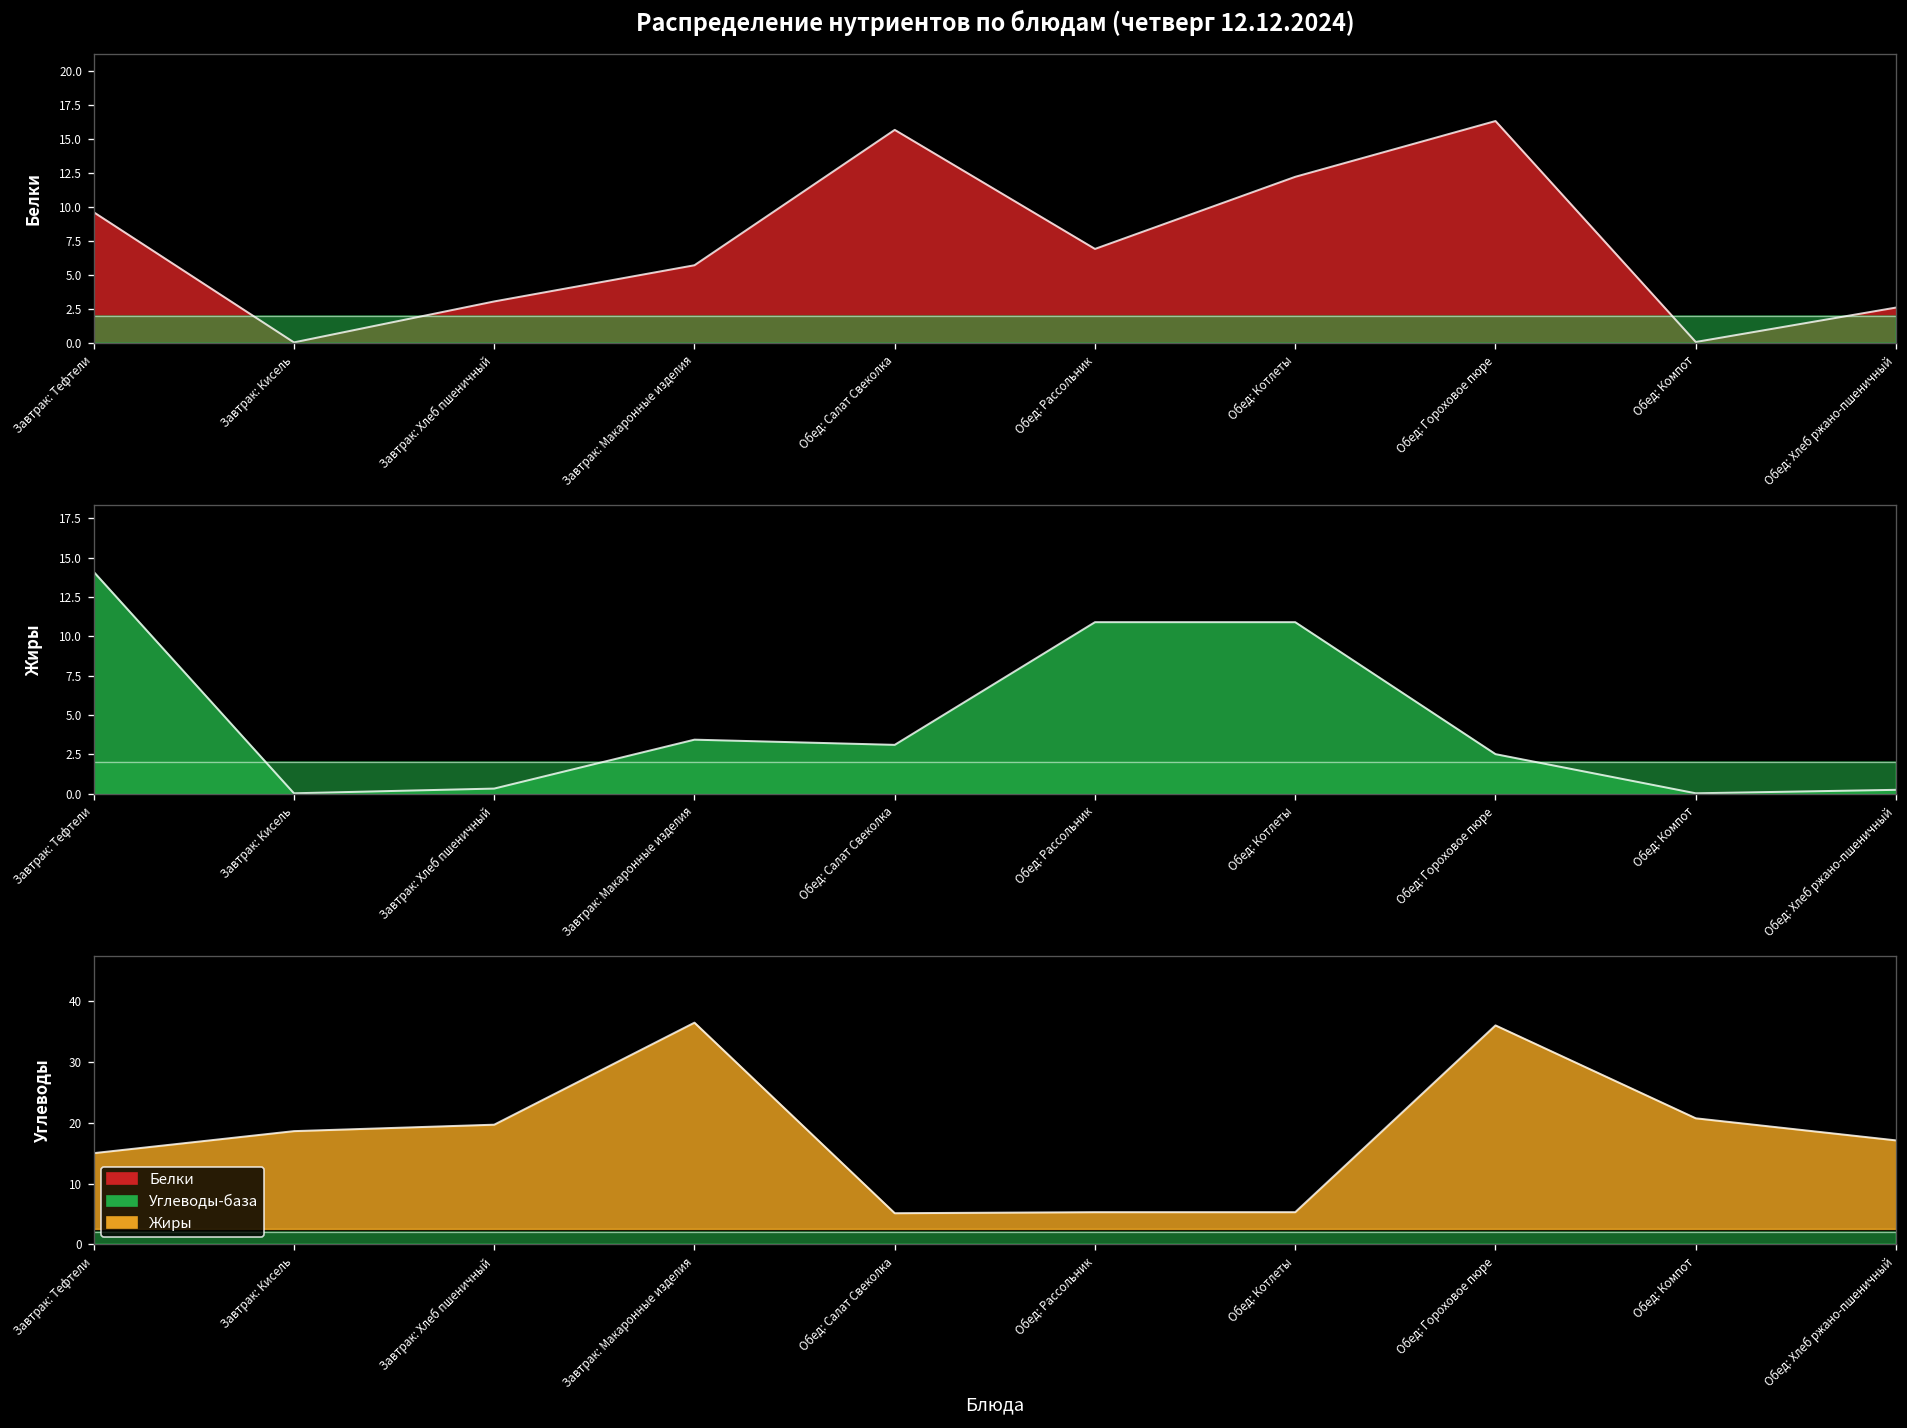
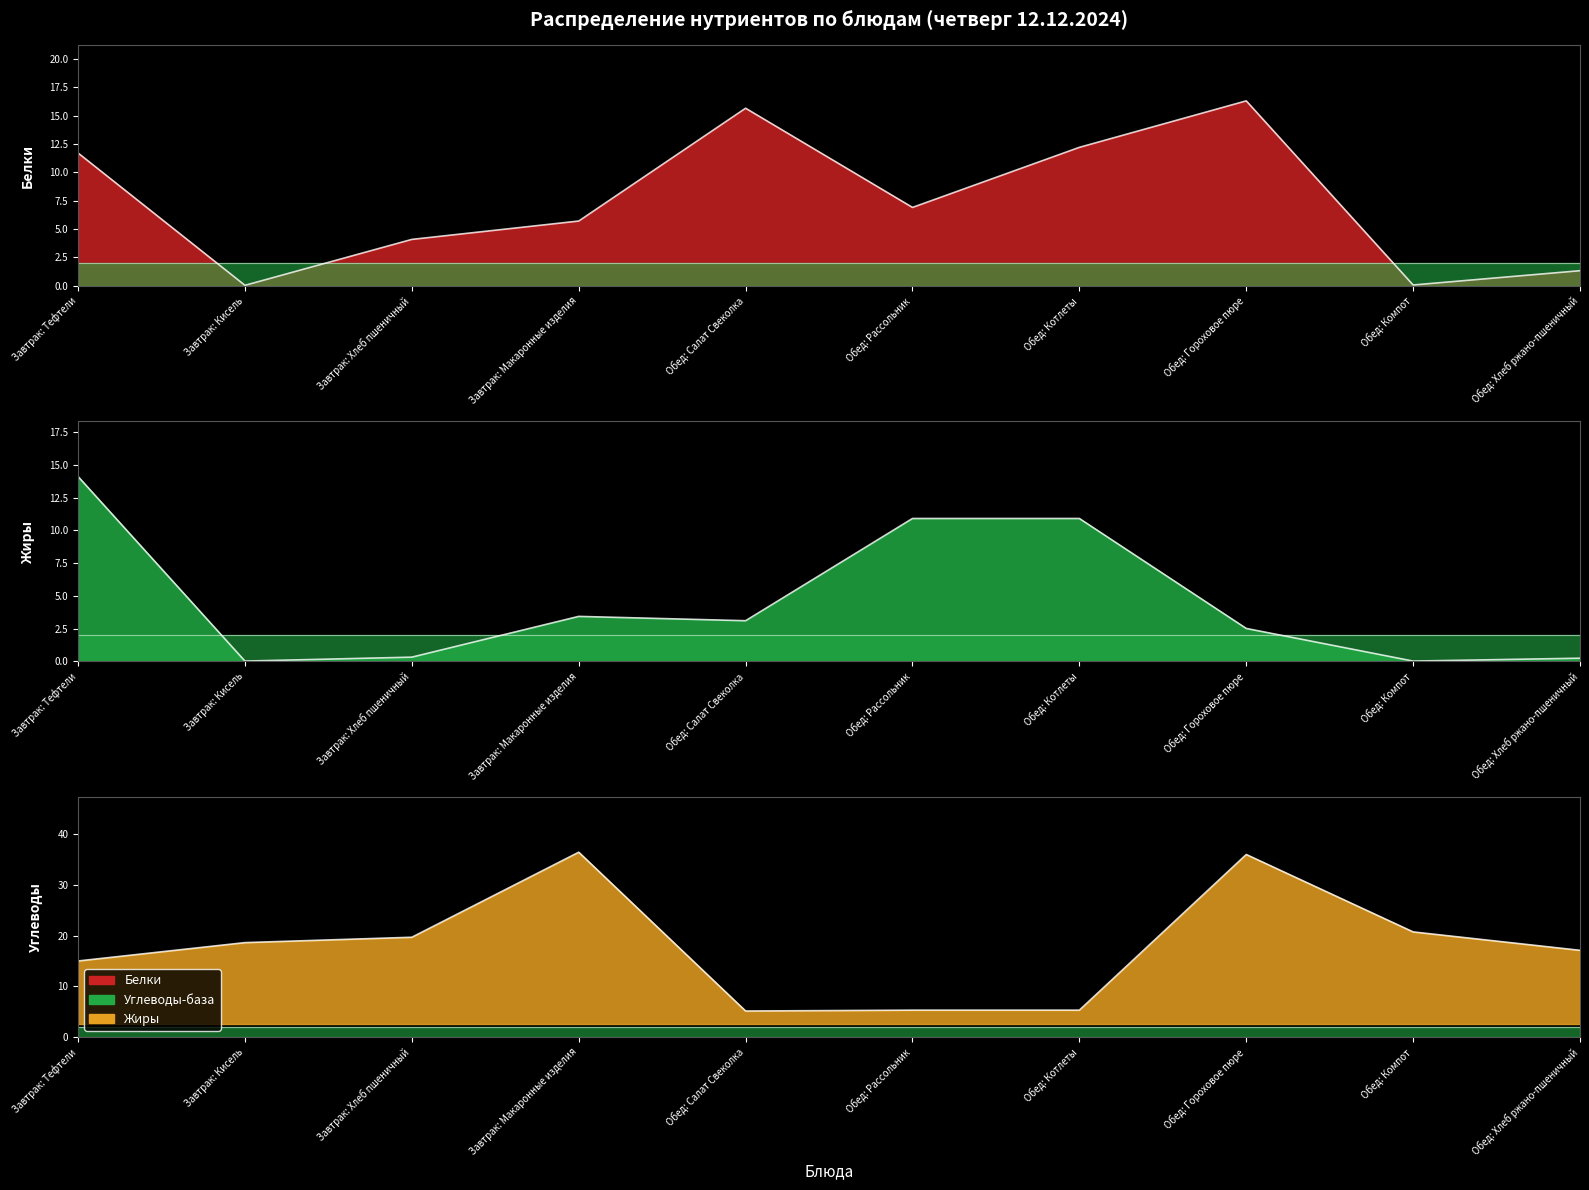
  {
    "Распределение нутриентов по блюдам (четверг 12.12.2024)": {
      "Белки": {
-       "Завтрак: Тефтели": 9.6,
+       "Завтрак: Тефтели": 11.7,
        "Завтрак: Кисель": 0.0,
-       "Завтрак: Хлеб пшеничный": 3.0,
+       "Завтрак: Хлеб пшеничный": 4.1,
        "Завтрак: Макаронные изделия": 5.7,
        "Обед: Салат Свеколка": 15.7,
        "Обед: Рассольник": 6.9,
        "Обед: Котлеты": 12.2,
        "Обед: Гороховое пюре": 16.3,
        "Обед: Компот": 0.1,
-       "Обед: Хлеб ржано-пшеничный": 2.6
+       "Обед: Хлеб ржано-пшеничный": 1.3
      }
    }
  }
